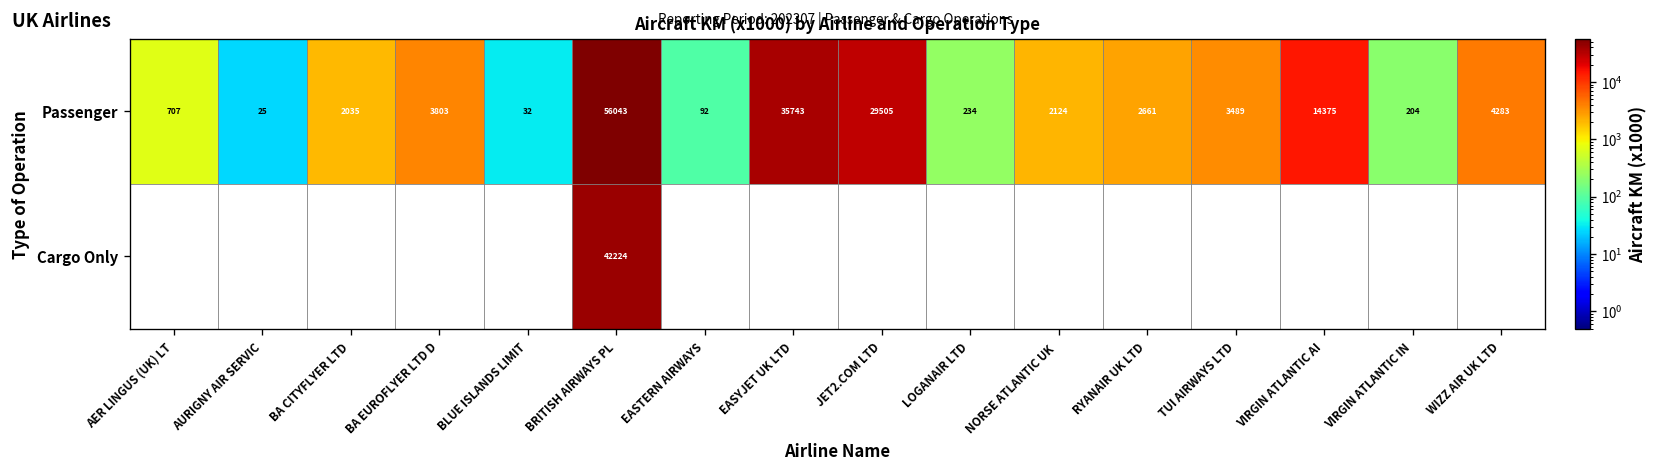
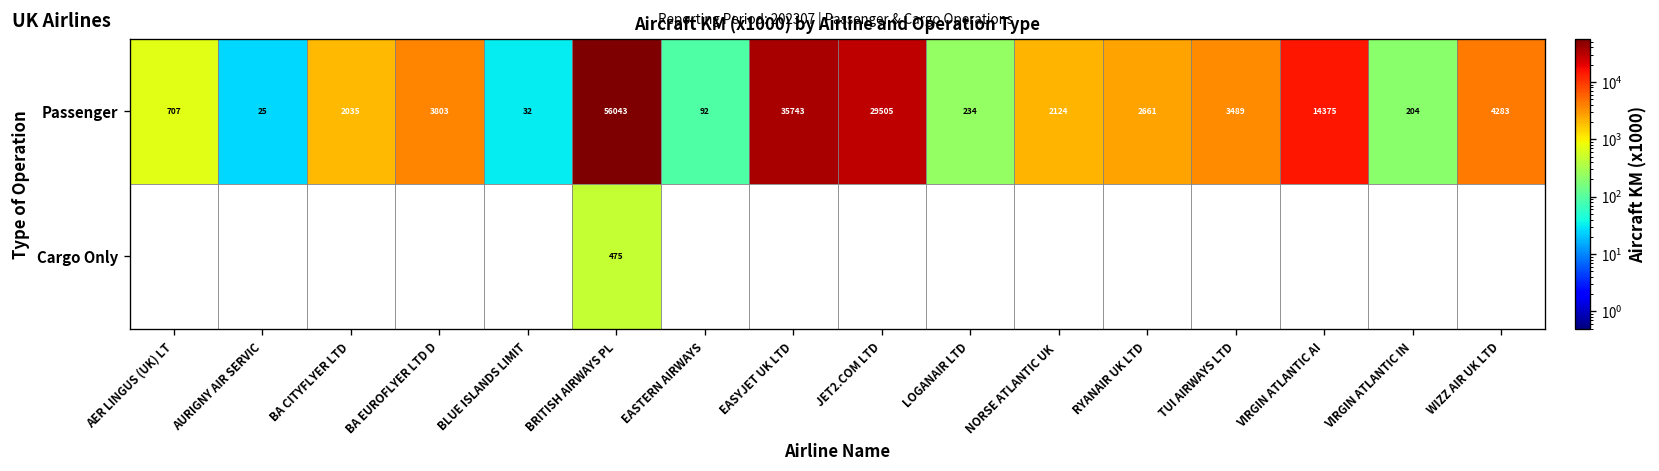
  {
    "Passenger": {
      "AER LINGUS (UK) LT": 707,
      "AURIGNY AIR SERVIC": 25,
      "BA CITYFLYER LTD": 2035,
      "BA EUROFLYER LTD D": 3803,
      "BLUE ISLANDS LIMIT": 32,
      "BRITISH AIRWAYS PL": 56043,
      "EASTERN AIRWAYS": 92,
      "EASYJET UK LTD": 35743,
      "JET2.COM LTD": 29505,
      "LOGANAIR LTD": 234,
      "NORSE ATLANTIC UK": 2124,
      "RYANAIR UK LTD": 2661,
      "TUI AIRWAYS LTD": 3489,
      "VIRGIN ATLANTIC AI": 14375,
      "VIRGIN ATLANTIC IN": 204,
      "WIZZ AIR UK LTD": 4283
    },
    "Cargo Only": {
-     "BRITISH AIRWAYS PL": 42224
+     "BRITISH AIRWAYS PL": 475
    }
  }
